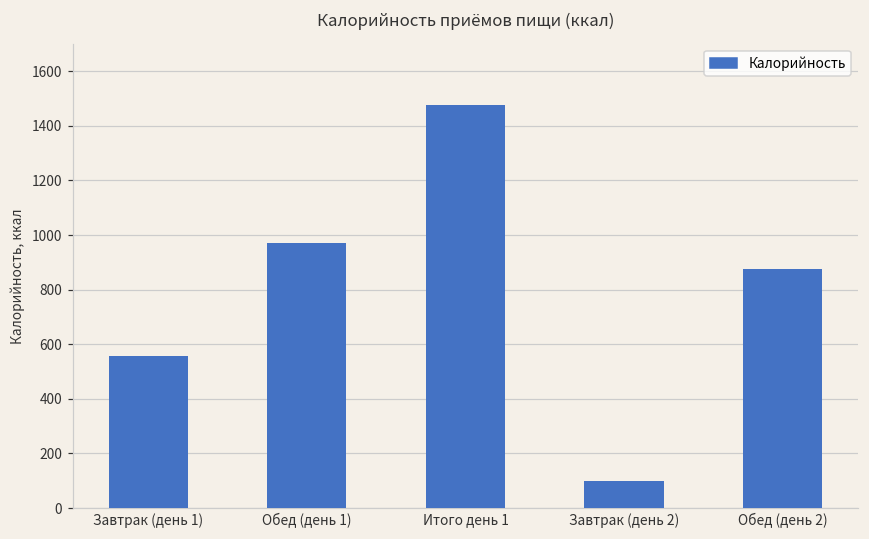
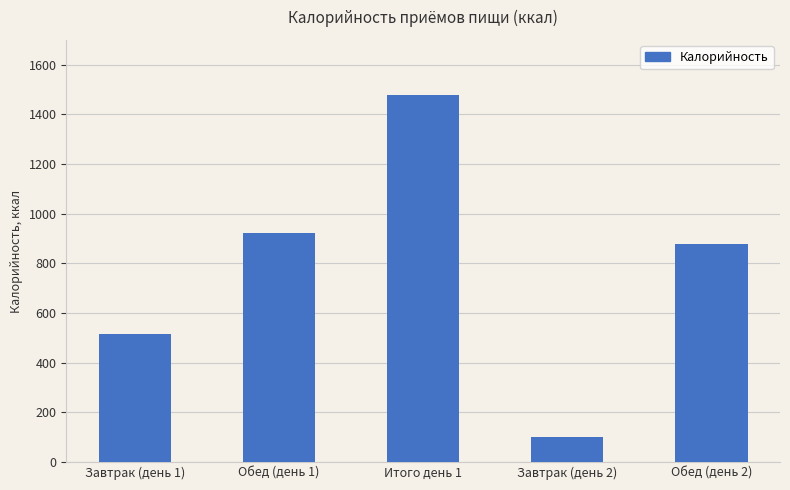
  {
-   "Завтрак (день 1)": 560,
-   "Обед (день 1)": 970,
+   "Завтрак (день 1)": 510,
+   "Обед (день 1)": 920,
    "Итого день 1": 1480,
    "Завтрак (день 2)": 100,
    "Обед (день 2)": 880
  }
